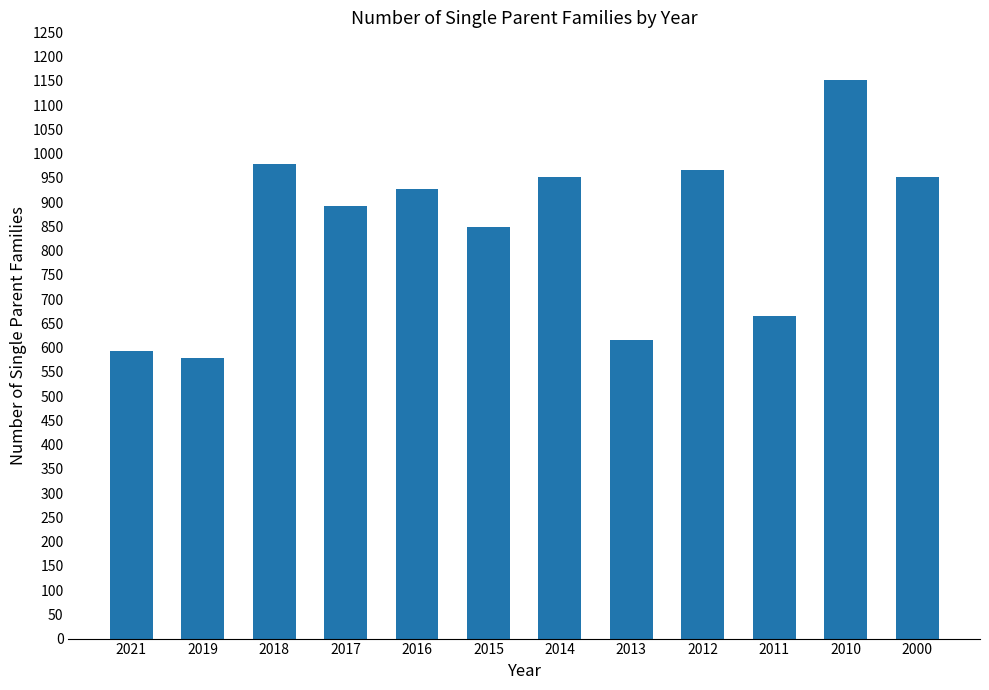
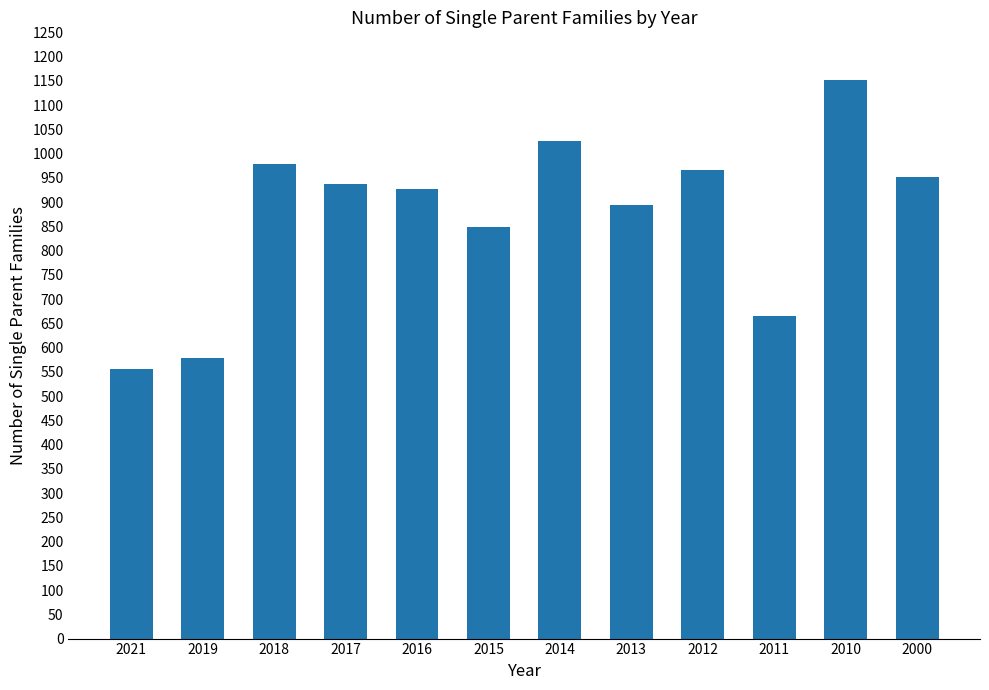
  {
-   "2021": 590,
+   "2021": 560,
    "2019": 580,
    "2018": 980,
-   "2017": 890,
+   "2017": 940,
    "2016": 930,
    "2015": 850,
-   "2014": 950,
-   "2013": 620,
+   "2014": 1030,
+   "2013": 900,
    "2012": 970,
    "2011": 670,
    "2010": 1150,
    "2000": 950
  }
